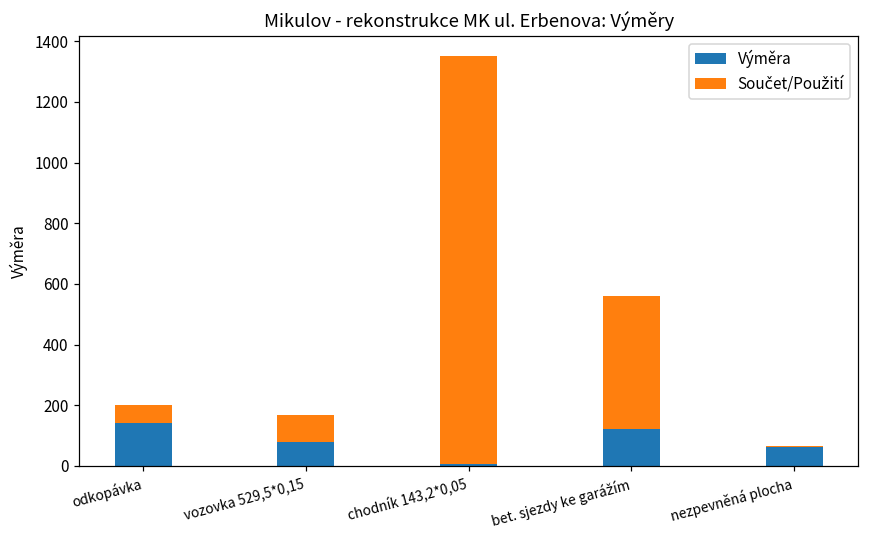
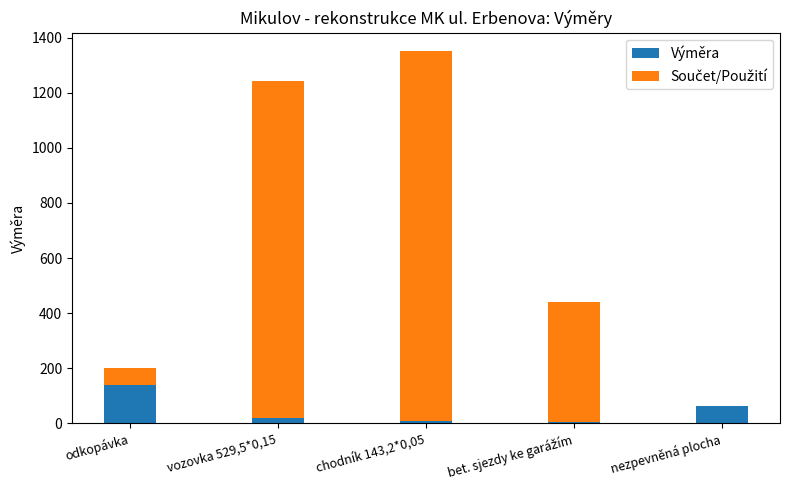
  {
    "Výměra": {
      "odkopávka": 140,
-     "vozovka 529,5*0,15": 80,
-     "bet. sjezdy ke garážím": 120,
+     "vozovka 529,5*0,15": 20,
+     "bet. sjezdy ke garážím": 0,
      "nezpevněná plocha": 60
    },
    "Součet/Použití": {
      "odkopávka": 60,
-     "vozovka 529,5*0,15": 90,
+     "vozovka 529,5*0,15": 1220,
      "chodník 143,2*0,05": 1340,
      "bet. sjezdy ke garážím": 440
    }
  }
